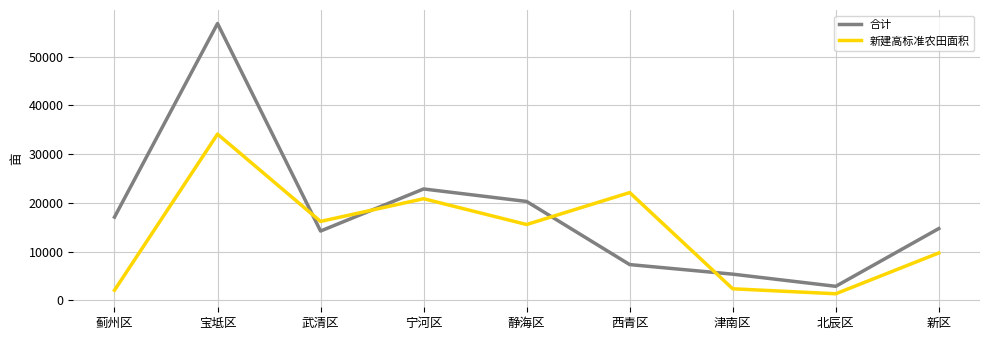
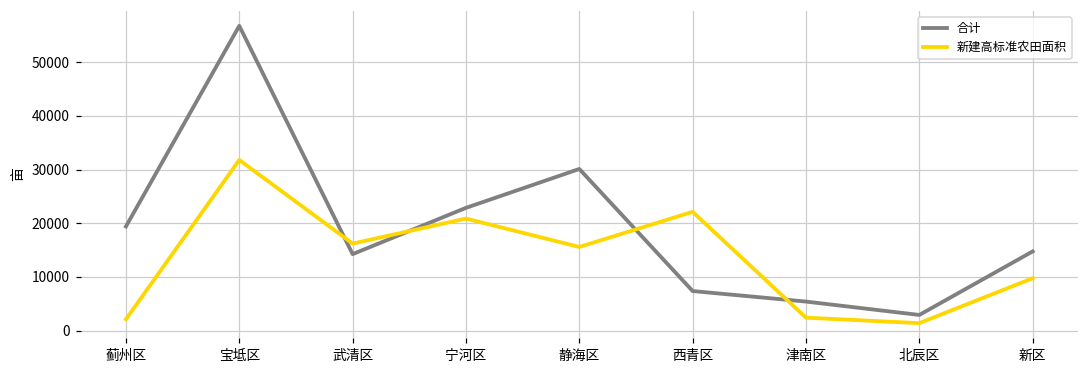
  {
    "合计": {
-     "蓟州区": 17000,
+     "蓟州区": 19000,
      "宝坻区": 57000,
      "武清区": 14000,
      "宁河区": 23000,
-     "静海区": 20000,
+     "静海区": 30000,
      "西青区": 7000,
      "津南区": 5000,
      "北辰区": 3000,
      "新区": 15000
    },
    "新建高标准农田面积": {
      "蓟州区": 2000,
-     "宝坻区": 34000,
+     "宝坻区": 32000,
      "武清区": 16000,
      "宁河区": 21000,
      "静海区": 16000,
      "西青区": 22000,
      "津南区": 2000,
      "北辰区": 1000,
      "新区": 10000
    }
  }
